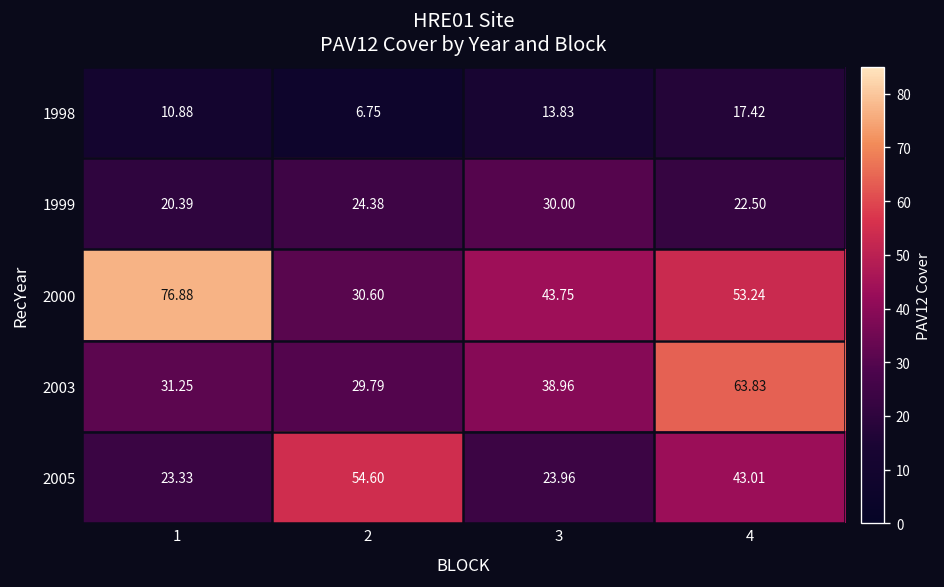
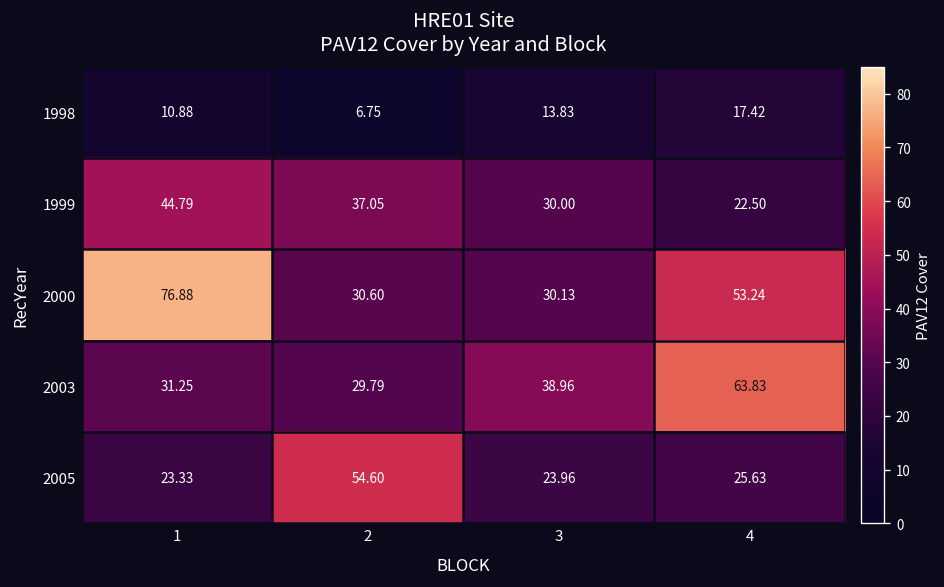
  {
    "1998": {
      "1": 10.88,
      "2": 6.75,
      "3": 13.83,
      "4": 17.42
    },
    "1999": {
-     "1": 20.39,
-     "2": 24.38,
+     "1": 44.79,
+     "2": 37.05,
      "3": 30.00,
      "4": 22.50
    },
    "2000": {
      "1": 76.88,
      "2": 30.60,
-     "3": 43.75,
+     "3": 30.13,
      "4": 53.24
    },
    "2003": {
      "1": 31.25,
      "2": 29.79,
      "3": 38.96,
      "4": 63.83
    },
    "2005": {
      "1": 23.33,
      "2": 54.60,
      "3": 23.96,
-     "4": 43.01
+     "4": 25.63
    }
  }
